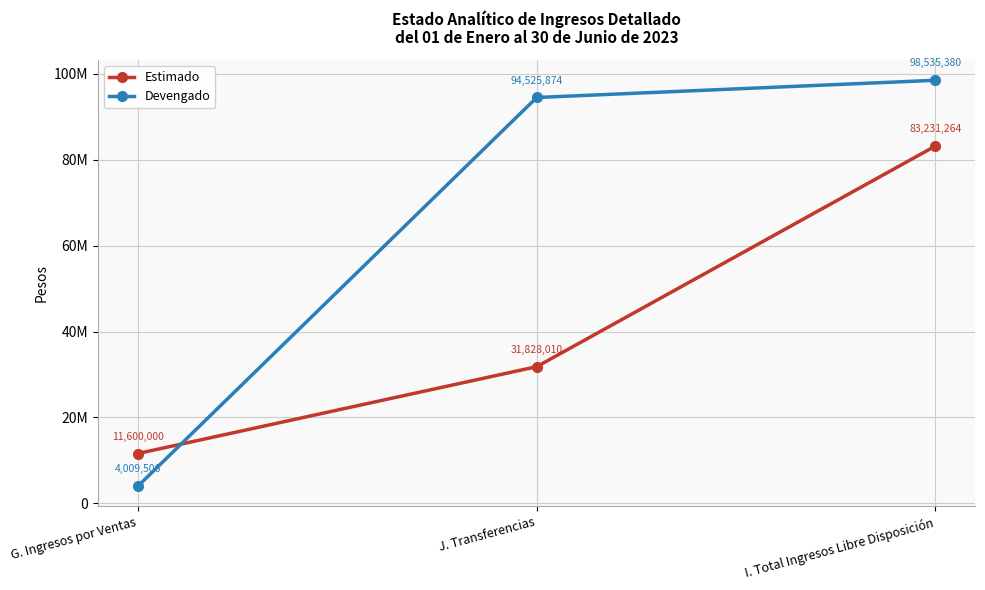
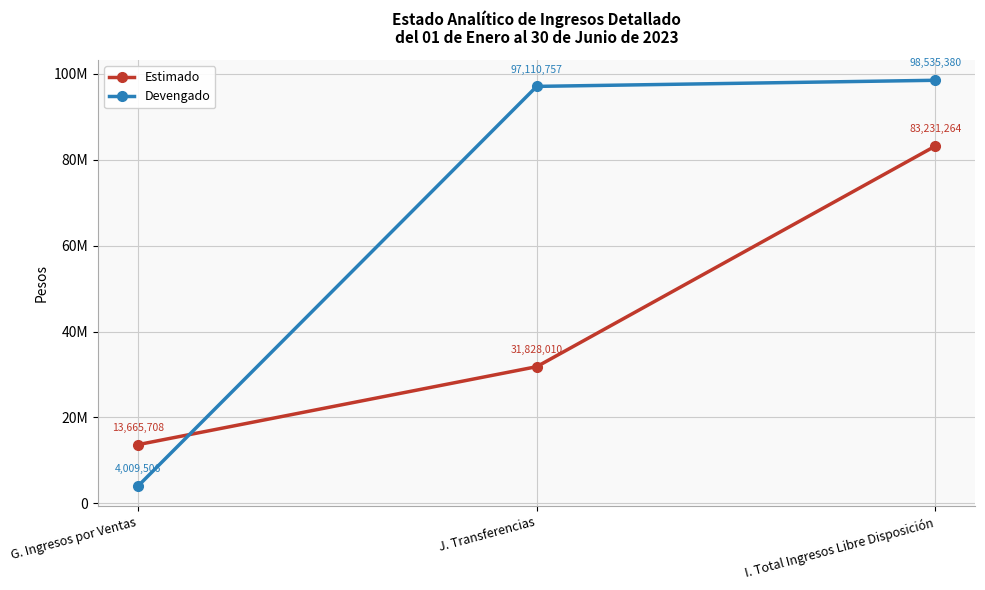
  {
    "Estimado": {
-     "G. Ingresos por Ventas": "11,600,000",
+     "G. Ingresos por Ventas": "13,665,708",
      "J. Transferencias": "31,828,010",
      "I. Total Ingresos Libre Disposición": "83,231,264"
    },
    "Devengado": {
      "G. Ingresos por Ventas": "4,009,506",
-     "J. Transferencias": "94,525,874",
+     "J. Transferencias": "97,110,757",
      "I. Total Ingresos Libre Disposición": "98,535,380"
    }
  }
